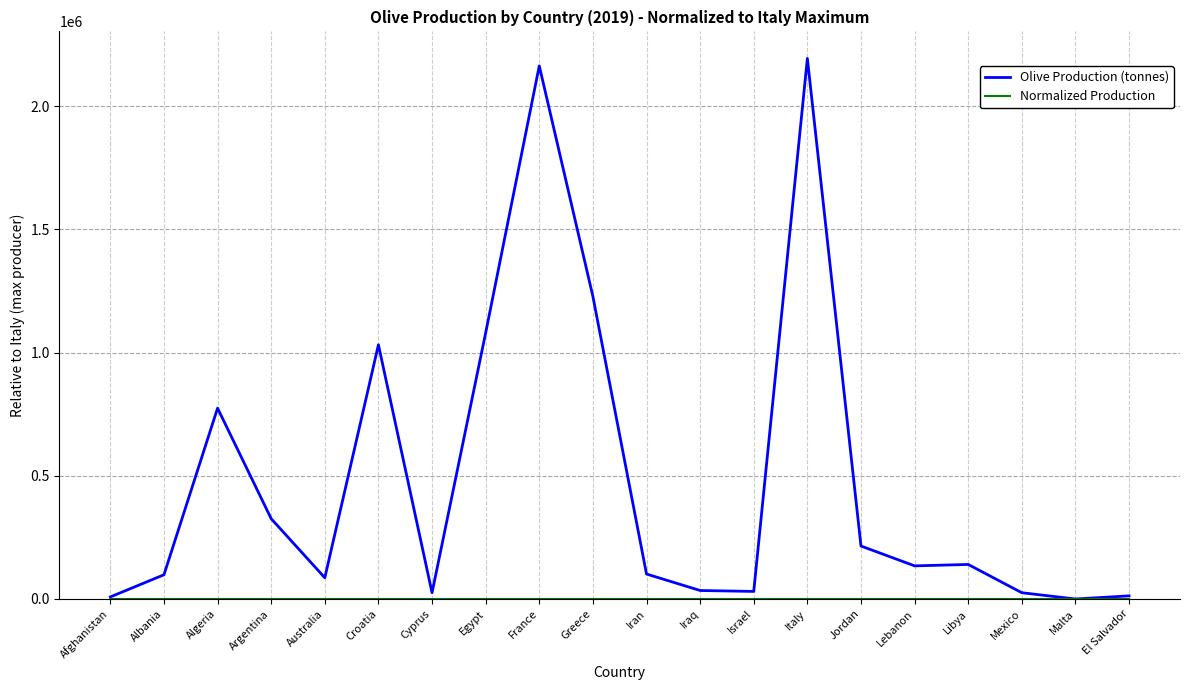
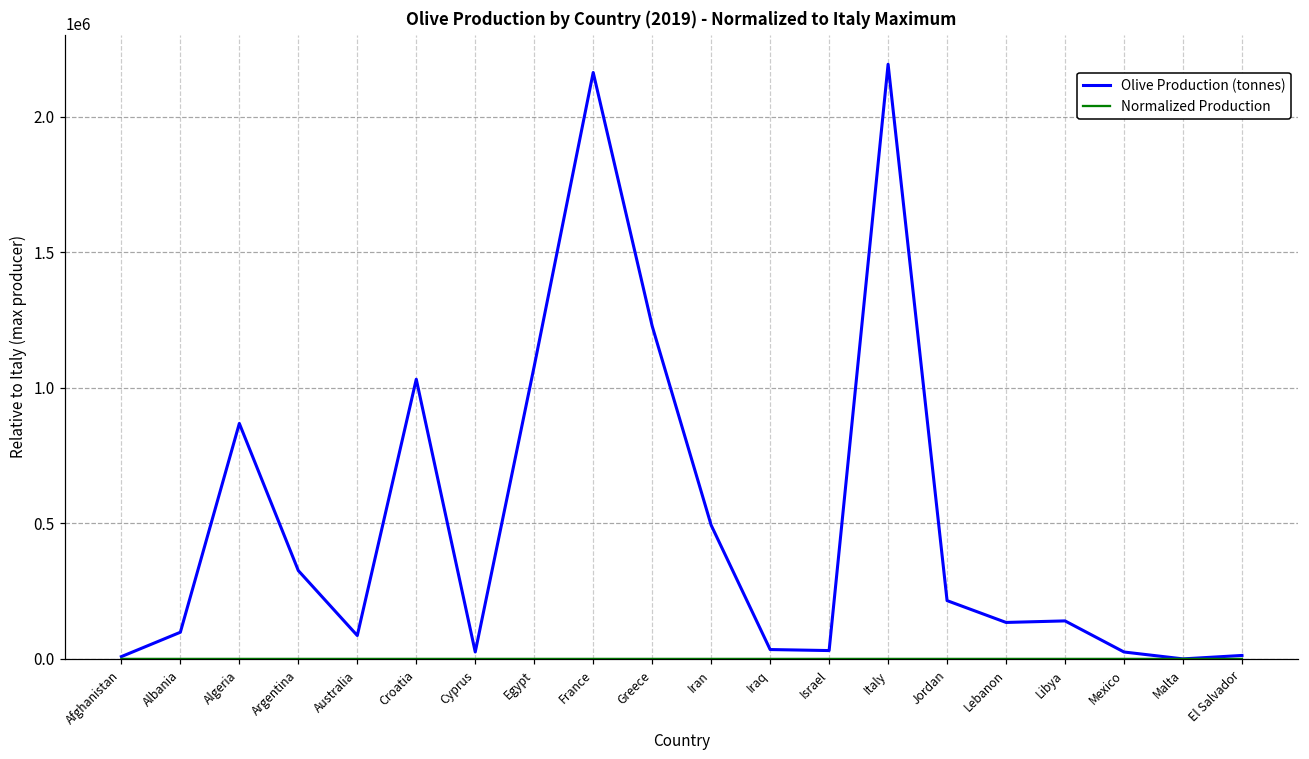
  {
    "Olive Production (tonnes)": {
      "Albania": 100000,
-     "Algeria": 770000,
+     "Algeria": 870000,
      "Argentina": 330000,
      "Australia": 90000,
      "Croatia": 1030000,
      "Cyprus": 30000,
      "Egypt": 1080000,
      "France": 2160000,
      "Greece": 1230000,
-     "Iran": 100000,
+     "Iran": 490000,
      "Iraq": 30000,
      "Israel": 30000,
      "Italy": 2190000,
      "Jordan": 210000,
      "Lebanon": 130000,
      "Libya": 140000,
      "Mexico": 30000,
      "El Salvador": 10000
    },
    "Normalized Production": {
      "Albania": 0,
      "Algeria": 0,
      "Argentina": 0,
      "Australia": 0,
      "Croatia": 0,
      "Cyprus": 0,
      "Egypt": 0,
      "France": 0,
      "Greece": 0,
      "Iran": 0,
      "Iraq": 0,
      "Israel": 0,
      "Italy": 0,
      "Jordan": 0,
      "Lebanon": 0,
      "Libya": 0,
      "Mexico": 0,
      "El Salvador": 0
    }
  }
